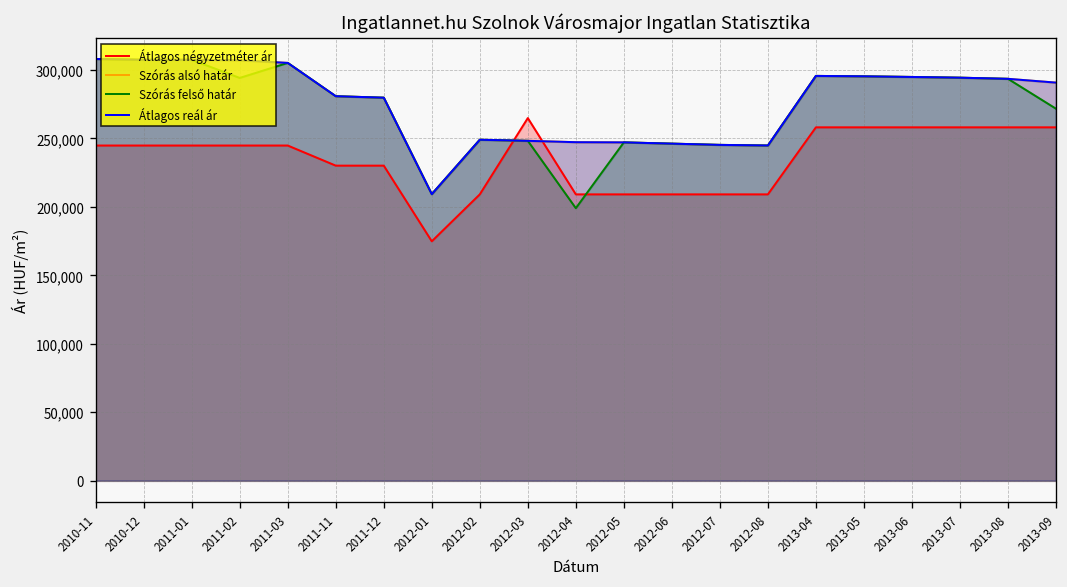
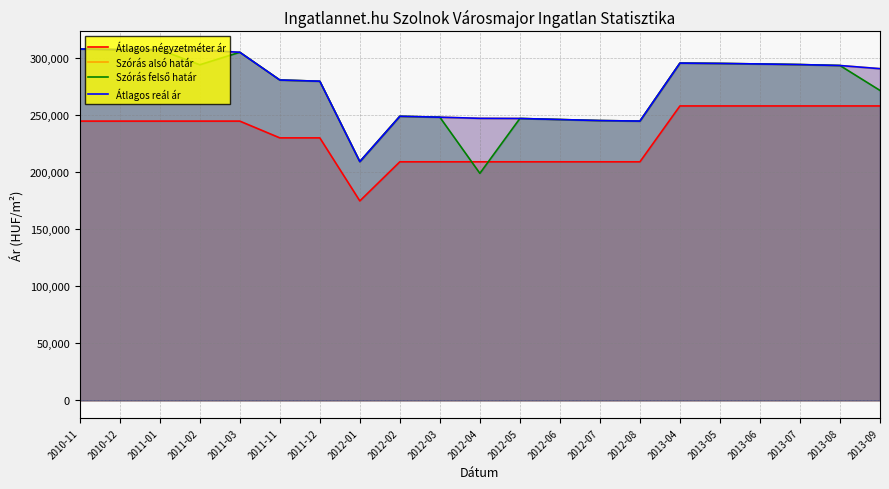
  {
    "Átlagos négyzetméter ár": {
      "2010-11": "245,000",
      "2010-12": "245,000",
      "2011-01": "245,000",
      "2011-02": "245,000",
      "2011-03": "245,000",
      "2011-11": "230,000",
      "2011-12": "230,000",
      "2012-01": "175,000",
      "2012-02": "209,000",
-     "2012-03": "265,000",
+     "2012-03": "209,000",
      "2012-04": "209,000",
      "2012-05": "209,000",
      "2012-06": "209,000",
      "2012-07": "209,000",
      "2012-08": "209,000",
      "2013-04": "258,000",
      "2013-05": "258,000",
      "2013-06": "258,000",
      "2013-07": "258,000",
      "2013-08": "258,000",
      "2013-09": "258,000"
    },
    "Átlagos reál ár": {
      "2012-04": "247,000",
      "2013-09": "291,000"
    },
    "Szórás felső határ": {
      "2012-04": "199,000",
      "2013-09": "272,000"
    }
  }
